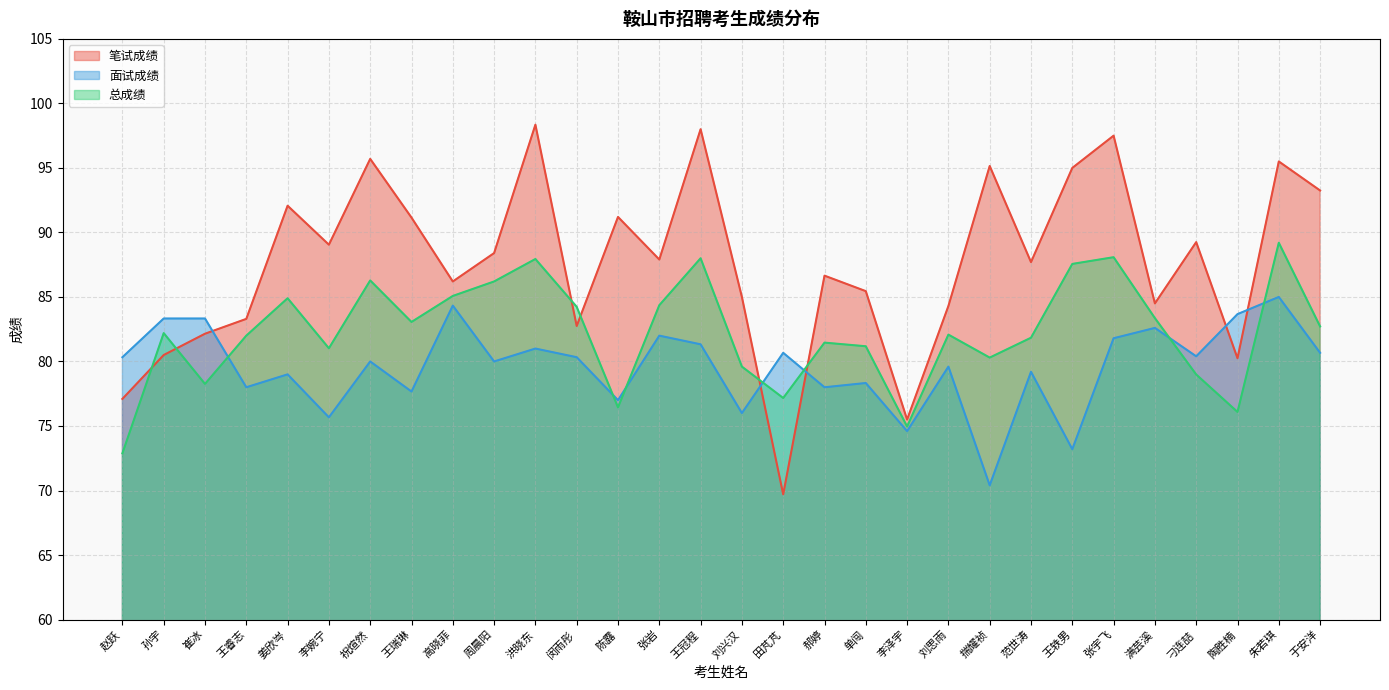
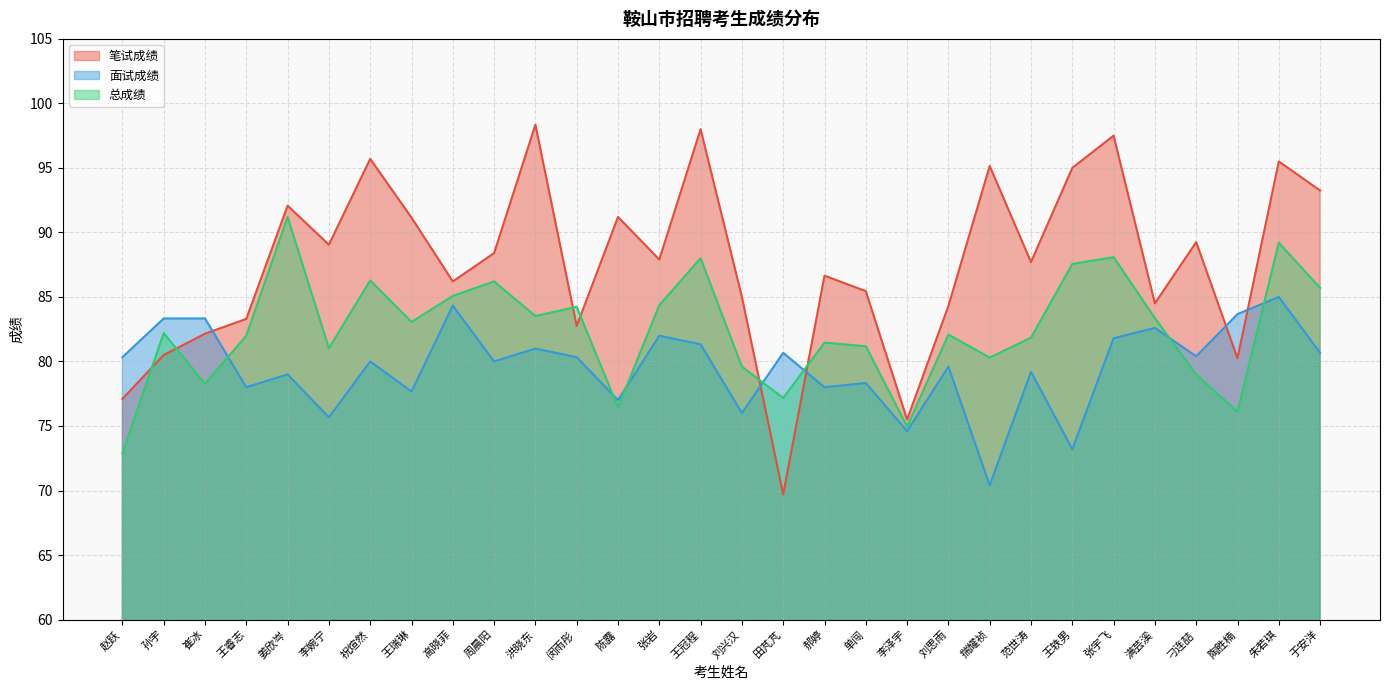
  {
    "笔试成绩": {
      "赵跃": 77.1,
      "孙宇": 80.5,
      "崔冰": 82.2,
      "王睿志": 83.3,
      "姜欣岑": 92.1,
      "李婉宁": 89.1,
      "祝煊然": 95.7,
      "王瑞琳": 91.2,
      "高晓菲": 86.2,
      "周晨阳": 88.4,
      "洪晓东": 98.4,
      "闵雨彤": 82.8,
      "陈露": 91.2,
      "张岩": 87.9,
      "王冠程": 98.0,
      "刘兴汉": 85.0,
      "田芃芃": 69.7,
      "郝婷": 86.7,
      "单闯": 85.5,
      "李泽宇": 75.5,
      "刘思雨": 84.3,
      "揣耀祯": 95.2,
      "范世涛": 87.7,
      "王轶男": 95.0,
      "张宇飞": 97.5,
      "满芸溪": 84.5,
      "刁连喆": 89.3,
      "陶胜楠": 80.3,
      "朱若琪": 95.5,
      "于安洋": 93.3
    },
    "面试成绩": {
      "赵跃": 80.3,
      "孙宇": 83.3,
      "崔冰": 83.3,
      "王睿志": 78.0,
      "姜欣岑": 79.0,
      "李婉宁": 75.7,
      "祝煊然": 80.0,
      "王瑞琳": 77.7,
      "高晓菲": 84.3,
      "周晨阳": 80.0,
      "洪晓东": 81.0,
      "闵雨彤": 80.3,
      "陈露": 77.0,
      "张岩": 82.0,
      "王冠程": 81.3,
      "刘兴汉": 76.0,
      "田芃芃": 80.7,
      "郝婷": 78.0,
      "单闯": 78.3,
      "李泽宇": 74.6,
      "刘思雨": 79.6,
      "揣耀祯": 70.4,
      "范世涛": 79.2,
      "王轶男": 73.2,
      "张宇飞": 81.8,
      "满芸溪": 82.6,
      "刁连喆": 80.4,
      "陶胜楠": 83.7,
      "朱若琪": 85.0,
      "于安洋": 80.7
    },
    "总成绩": {
      "赵跃": 72.9,
      "孙宇": 82.2,
      "崔冰": 78.3,
      "王睿志": 82.0,
-     "姜欣岑": 84.9,
+     "姜欣岑": 91.2,
      "李婉宁": 81.0,
      "祝煊然": 86.3,
      "王瑞琳": 83.1,
      "高晓菲": 85.1,
      "周晨阳": 86.2,
-     "洪晓东": 87.9,
+     "洪晓东": 83.5,
      "闵雨彤": 84.2,
      "陈露": 76.4,
      "张岩": 84.4,
      "王冠程": 88.0,
      "刘兴汉": 79.6,
      "田芃芃": 77.2,
      "郝婷": 81.5,
      "单闯": 81.2,
      "李泽宇": 75.0,
      "刘思雨": 82.1,
      "揣耀祯": 80.3,
      "范世涛": 81.8,
      "王轶男": 87.6,
      "张宇飞": 88.1,
      "满芸溪": 83.4,
      "刁连喆": 79.0,
      "陶胜楠": 76.1,
      "朱若琪": 89.2,
-     "于安洋": 82.7
+     "于安洋": 85.7
    }
  }
